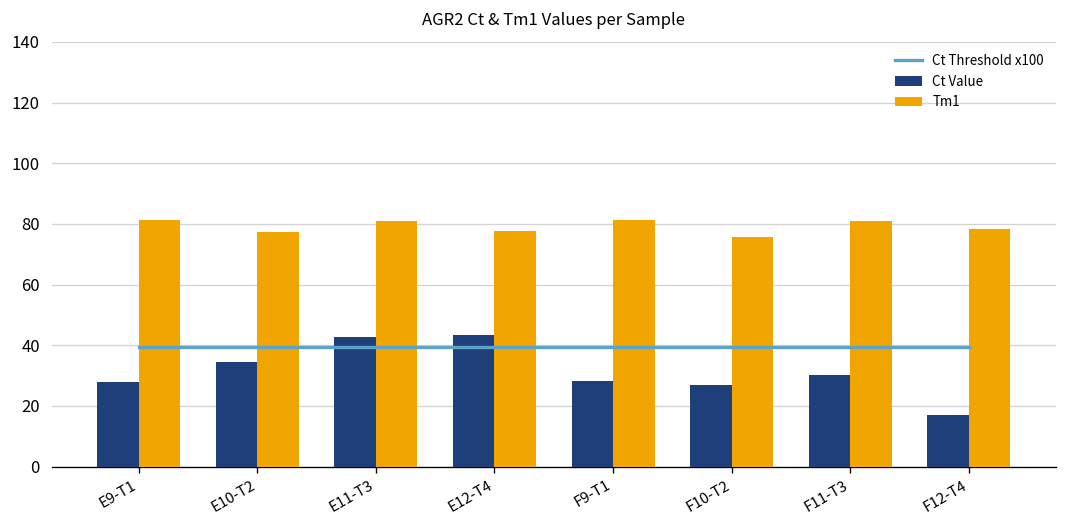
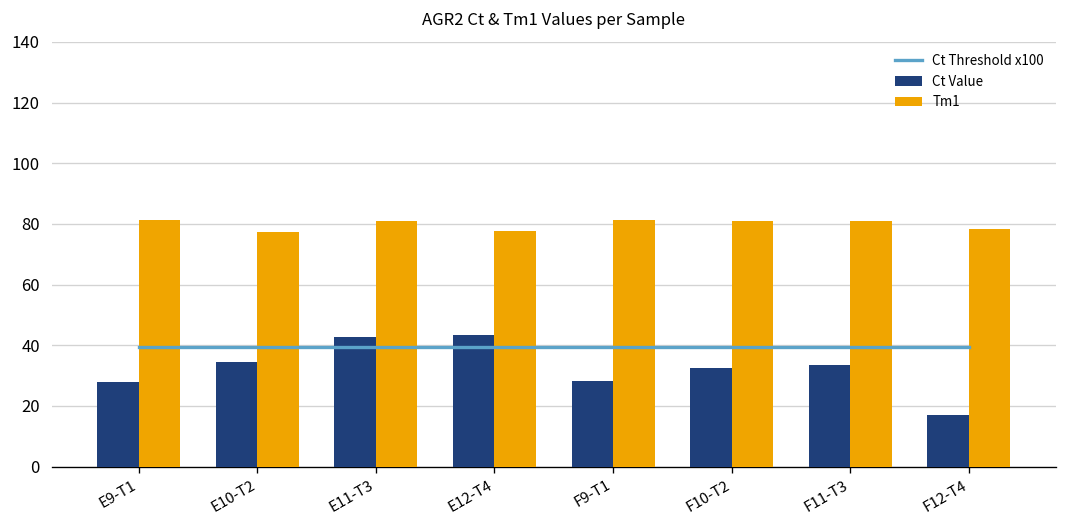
  {
    "Ct Value": {
      "E9-T1": 28,
      "E10-T2": 35,
      "E11-T3": 43,
      "E12-T4": 44,
      "F9-T1": 28,
-     "F10-T2": 27,
-     "F11-T3": 30,
+     "F10-T2": 32,
+     "F11-T3": 34,
      "F12-T4": 17
    },
    "Ct Threshold x100": {
      "E9-T1": 40,
      "E10-T2": 40,
      "E11-T3": 40,
      "E12-T4": 40,
      "F9-T1": 40,
      "F10-T2": 40,
      "F11-T3": 40,
      "F12-T4": 40
    },
    "Tm1": {
      "E9-T1": 81,
      "E10-T2": 77,
      "E11-T3": 81,
      "E12-T4": 78,
      "F9-T1": 81,
-     "F10-T2": 76,
+     "F10-T2": 81,
      "F11-T3": 81,
      "F12-T4": 78
    }
  }
